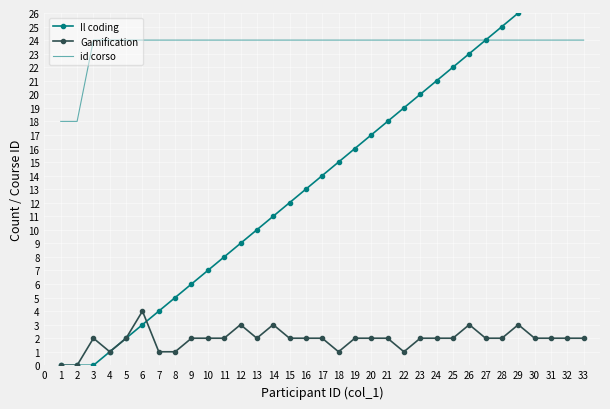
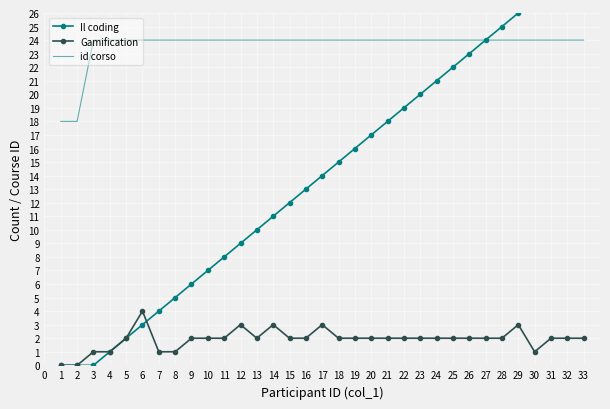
  {
    "Gamification": {
-     "3": 2,
+     "3": 1,
      "6": 4,
      "7": 1,
      "8": 1,
      "9": 2,
      "10": 2,
      "11": 2,
      "12": 3,
      "13": 2,
      "14": 3,
      "15": 2,
      "16": 2,
-     "17": 2,
-     "18": 1,
+     "17": 3,
+     "18": 2,
      "19": 2,
      "20": 2,
      "21": 2,
-     "22": 1,
+     "22": 2,
      "23": 2,
      "24": 2,
      "25": 2,
-     "26": 3,
+     "26": 2,
      "27": 2,
      "28": 2,
      "29": 3,
-     "30": 2,
+     "30": 1,
      "31": 2,
      "32": 2,
      "33": 2
    }
  }
